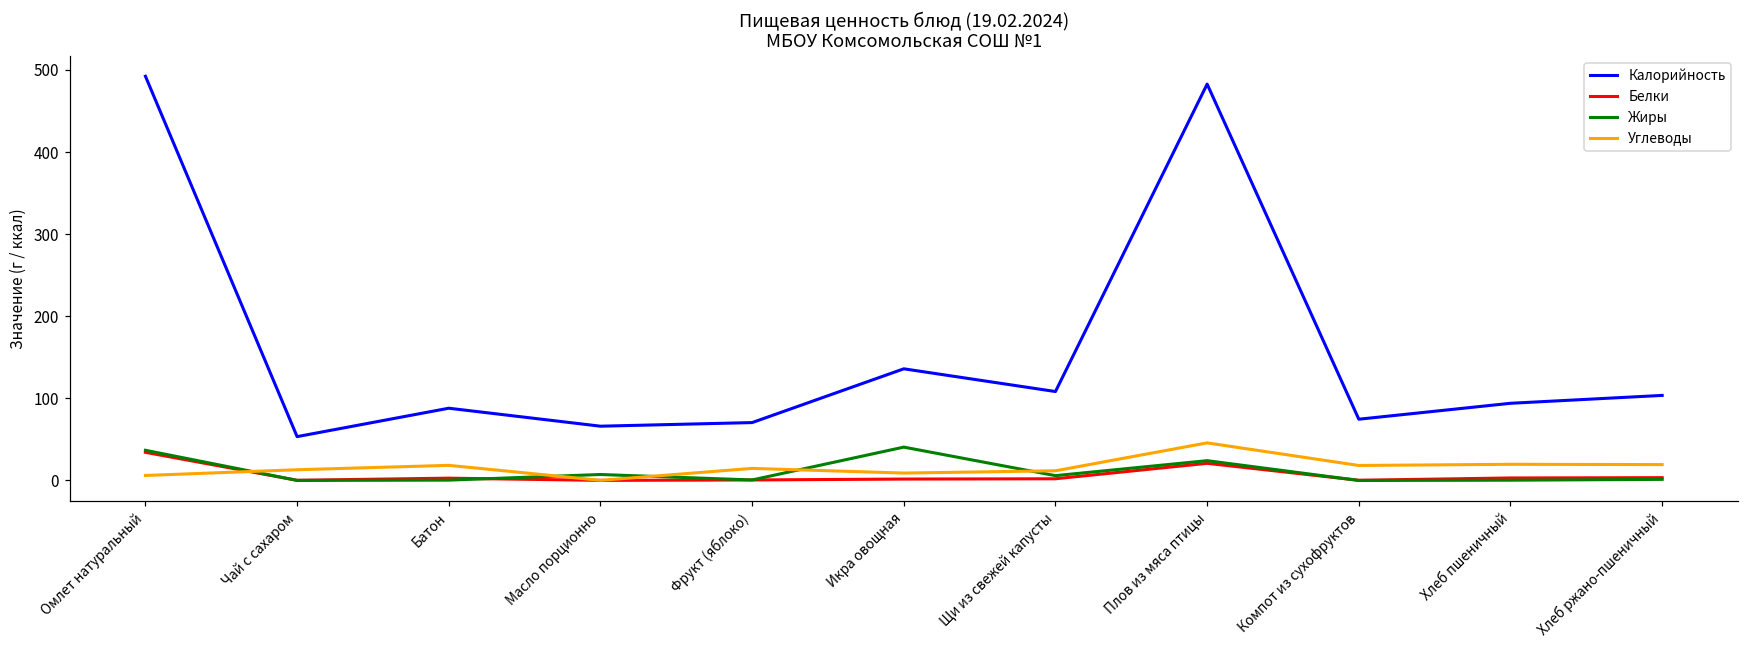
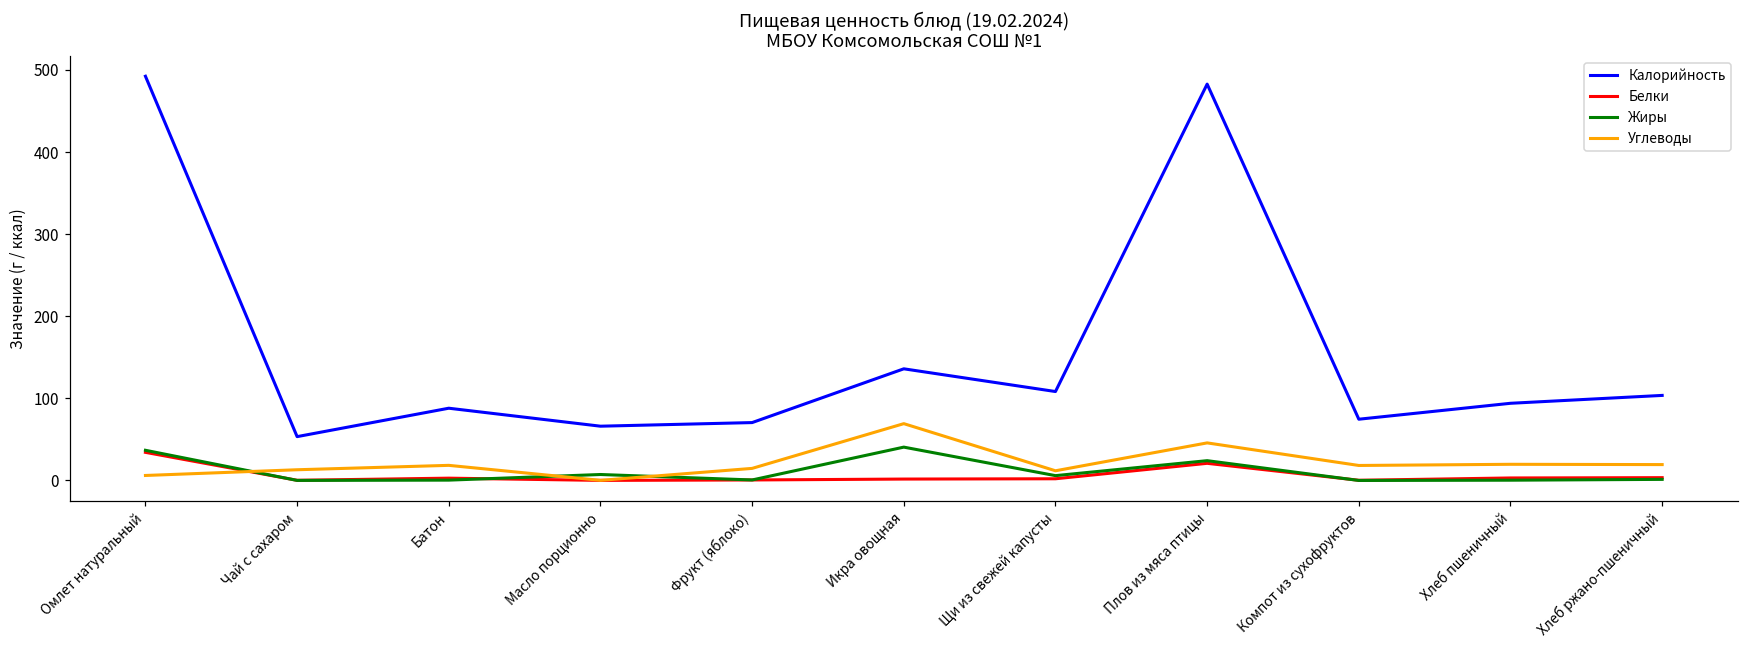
  {
    "Калорийность": {
      "Омлет натуральный": 490,
      "Чай с сахаром": 50,
      "Батон": 90,
      "Масло порционно": 70,
      "Фрукт (яблоко)": 70,
      "Икра овощная": 140,
      "Щи из свежей капусты": 110,
      "Плов из мяса птицы": 480,
      "Компот из сухофруктов": 70,
      "Хлеб пшеничный": 90,
      "Хлеб ржано-пшеничный": 100
    },
    "Белки": {
      "Икра овощная": 0,
      "Щи из свежей капусты": 0
    },
    "Жиры": {
      "Масло порционно": 10,
      "Икра овощная": 40,
      "Щи из свежей капусты": 10
    },
    "Углеводы": {
      "Омлет натуральный": 10,
      "Чай с сахаром": 10,
      "Батон": 20,
      "Фрукт (яблоко)": 10,
-     "Икра овощная": 10,
+     "Икра овощная": 70,
      "Щи из свежей капусты": 10,
      "Плов из мяса птицы": 50,
      "Компот из сухофруктов": 20,
      "Хлеб пшеничный": 20,
      "Хлеб ржано-пшеничный": 20
    }
  }
